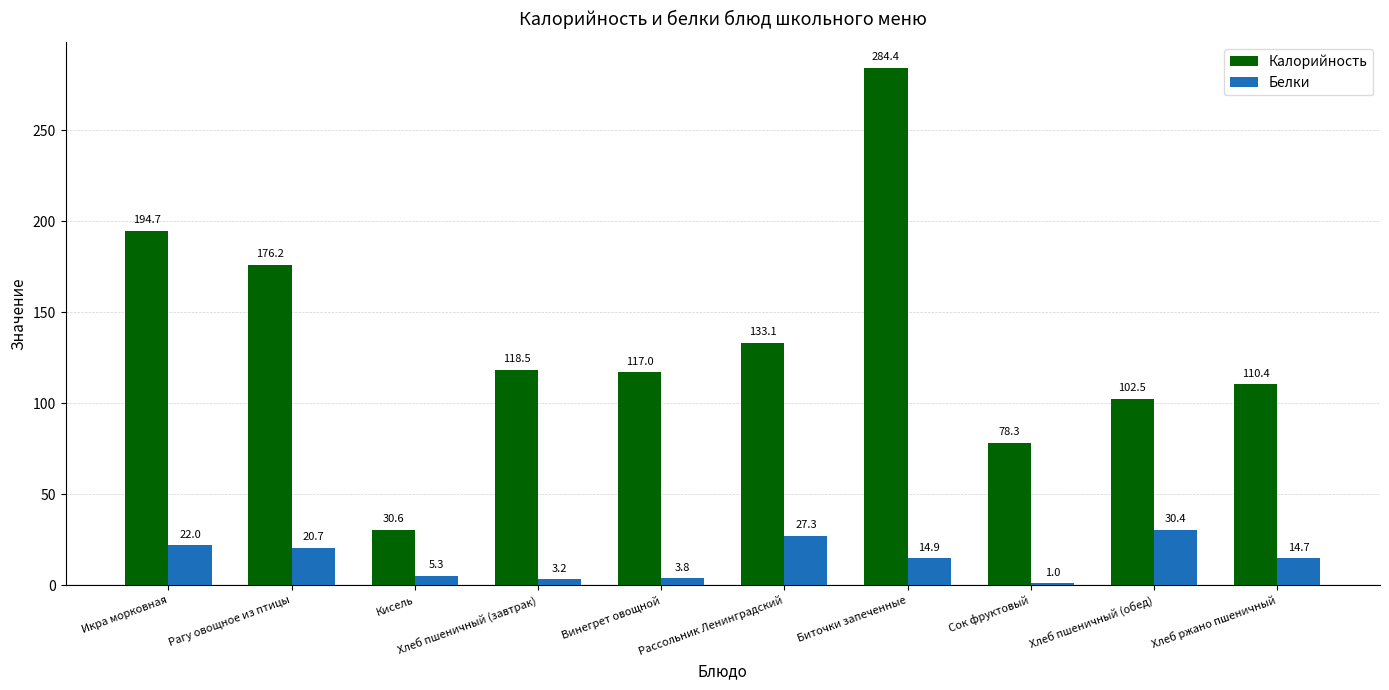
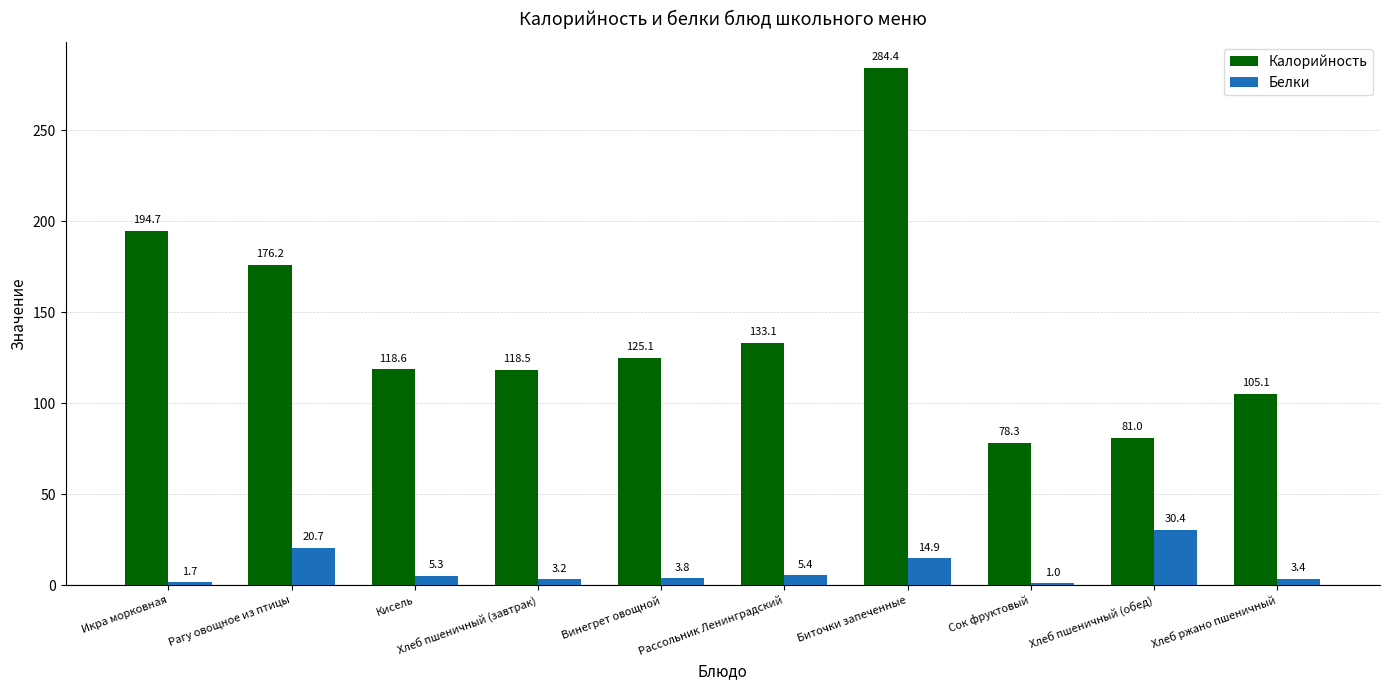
  {
    "Калорийность": {
      "Икра морковная": 194.7,
      "Рагу овощное из птицы": 176.2,
-     "Кисель": 30.6,
+     "Кисель": 118.6,
      "Хлеб пшеничный (завтрак)": 118.5,
-     "Винегрет овощной": 117.0,
+     "Винегрет овощной": 125.1,
      "Рассольник Ленинградский": 133.1,
      "Биточки запеченные": 284.4,
      "Сок фруктовый": 78.3,
-     "Хлеб пшеничный (обед)": 102.5,
-     "Хлеб ржано пшеничный": 110.4
+     "Хлеб пшеничный (обед)": 81.0,
+     "Хлеб ржано пшеничный": 105.1
    },
    "Белки": {
-     "Икра морковная": 22.0,
+     "Икра морковная": 1.7,
      "Рагу овощное из птицы": 20.7,
      "Кисель": 5.3,
      "Хлеб пшеничный (завтрак)": 3.2,
      "Винегрет овощной": 3.8,
-     "Рассольник Ленинградский": 27.3,
+     "Рассольник Ленинградский": 5.4,
      "Биточки запеченные": 14.9,
      "Сок фруктовый": 1.0,
      "Хлеб пшеничный (обед)": 30.4,
-     "Хлеб ржано пшеничный": 14.7
+     "Хлеб ржано пшеничный": 3.4
    }
  }
